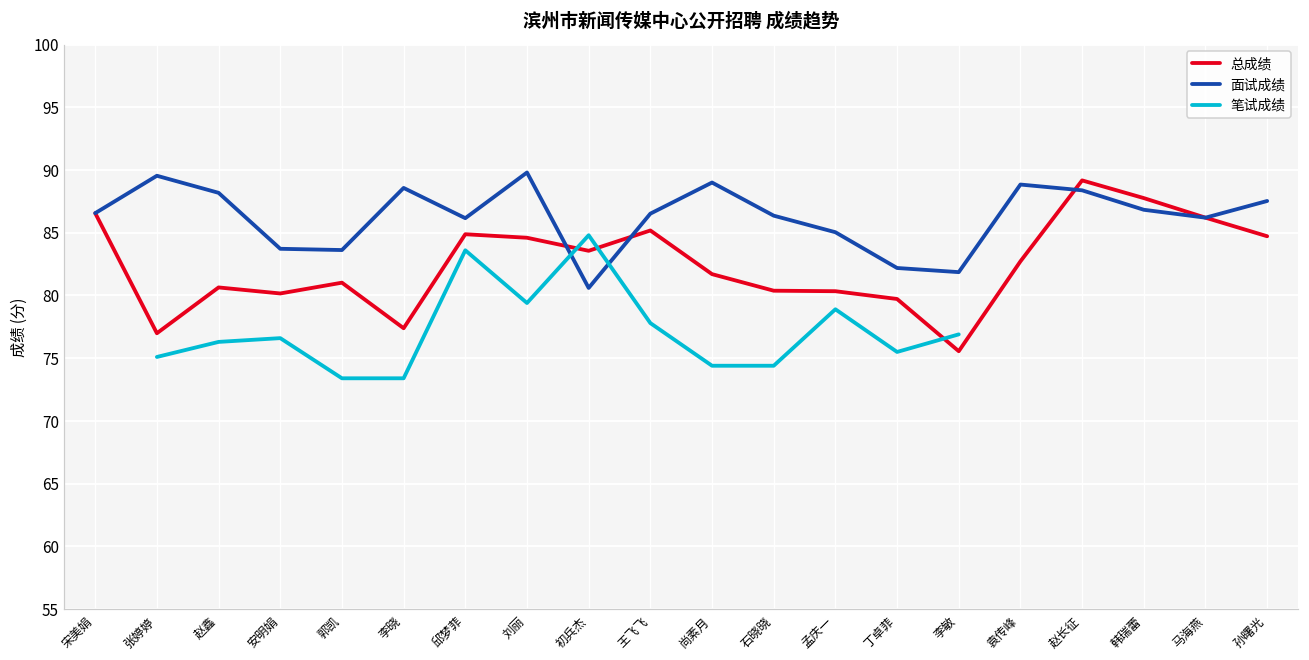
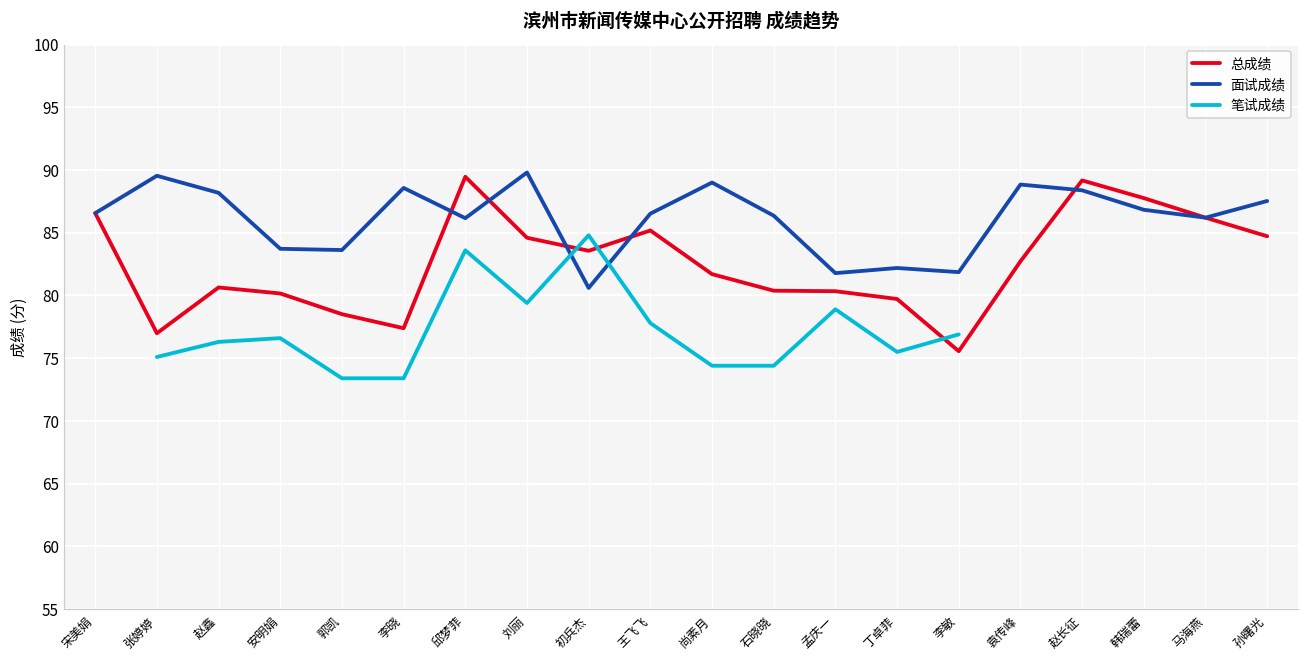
  {
    "总成绩": {
      "张婷婷": 77.0,
      "赵鑫": 80.6,
      "安明娟": 80.2,
-     "郭凯": 81.0,
+     "郭凯": 78.5,
      "李晓": 77.4,
-     "邱梦菲": 84.9,
+     "邱梦菲": 89.5,
      "刘丽": 84.6,
      "初兵杰": 83.6,
      "王飞飞": 85.2,
      "尚素月": 81.7,
      "石晓晓": 80.4,
      "孟庆一": 80.3,
      "丁卓菲": 79.7,
      "李敏": 75.6,
      "袁传峰": 82.7,
      "赵长征": 89.2,
      "韩瑞蕾": 87.8,
      "孙曙光": 84.7
    },
    "面试成绩": {
      "张婷婷": 89.5,
      "赵鑫": 88.2,
      "安明娟": 83.7,
      "郭凯": 83.6,
      "李晓": 88.6,
      "邱梦菲": 86.2,
      "刘丽": 89.8,
      "初兵杰": 80.6,
      "王飞飞": 86.5,
      "尚素月": 89.0,
      "石晓晓": 86.4,
-     "孟庆一": 85.0,
+     "孟庆一": 81.8,
      "丁卓菲": 82.2,
      "李敏": 81.9,
      "袁传峰": 88.8,
      "赵长征": 88.4,
      "韩瑞蕾": 86.8,
      "孙曙光": 87.5
    },
    "笔试成绩": {
      "张婷婷": 75.1,
      "赵鑫": 76.3,
      "安明娟": 76.6,
      "郭凯": 73.4,
      "李晓": 73.4,
      "邱梦菲": 83.6,
      "刘丽": 79.4,
      "初兵杰": 84.8,
      "王飞飞": 77.8,
      "尚素月": 74.4,
      "石晓晓": 74.4,
      "孟庆一": 78.9,
      "丁卓菲": 75.5,
      "李敏": 76.9
    }
  }
